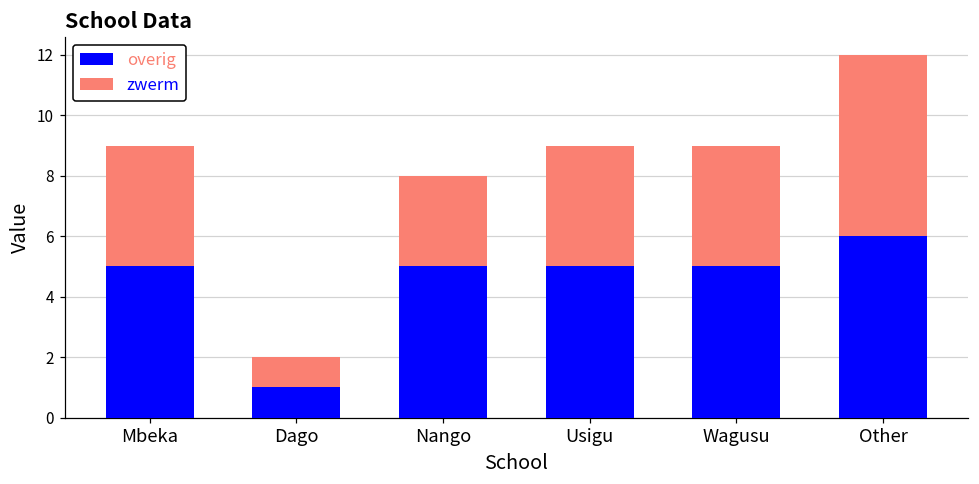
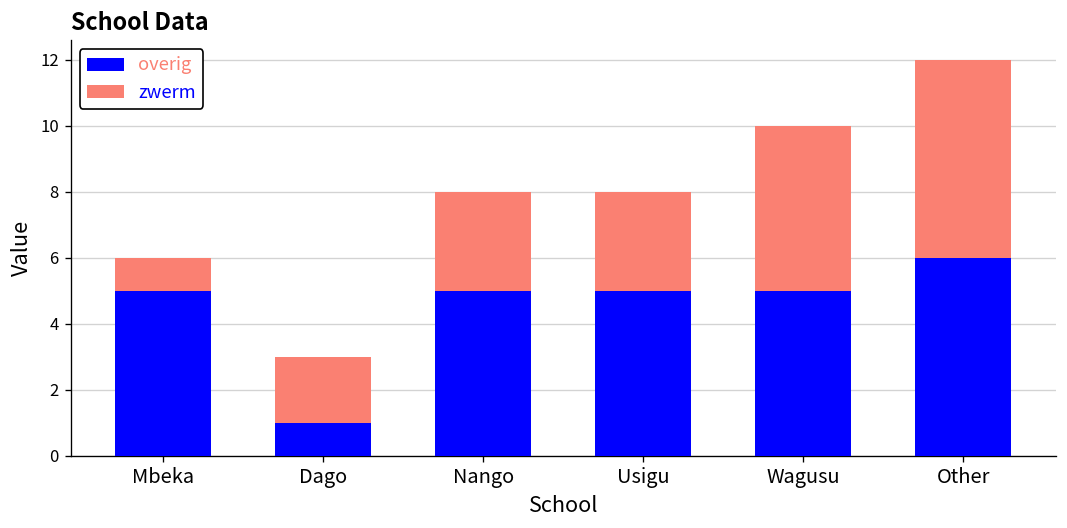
  {
    "overig": {
      "Mbeka": 5,
      "Dago": 1,
      "Nango": 5,
      "Usigu": 5,
      "Wagusu": 5,
      "Other": 6
    },
    "zwerm": {
-     "Mbeka": 4,
-     "Dago": 1,
+     "Mbeka": 1,
+     "Dago": 2,
      "Nango": 3,
-     "Usigu": 4,
-     "Wagusu": 4,
+     "Usigu": 3,
+     "Wagusu": 5,
      "Other": 6
    }
  }
